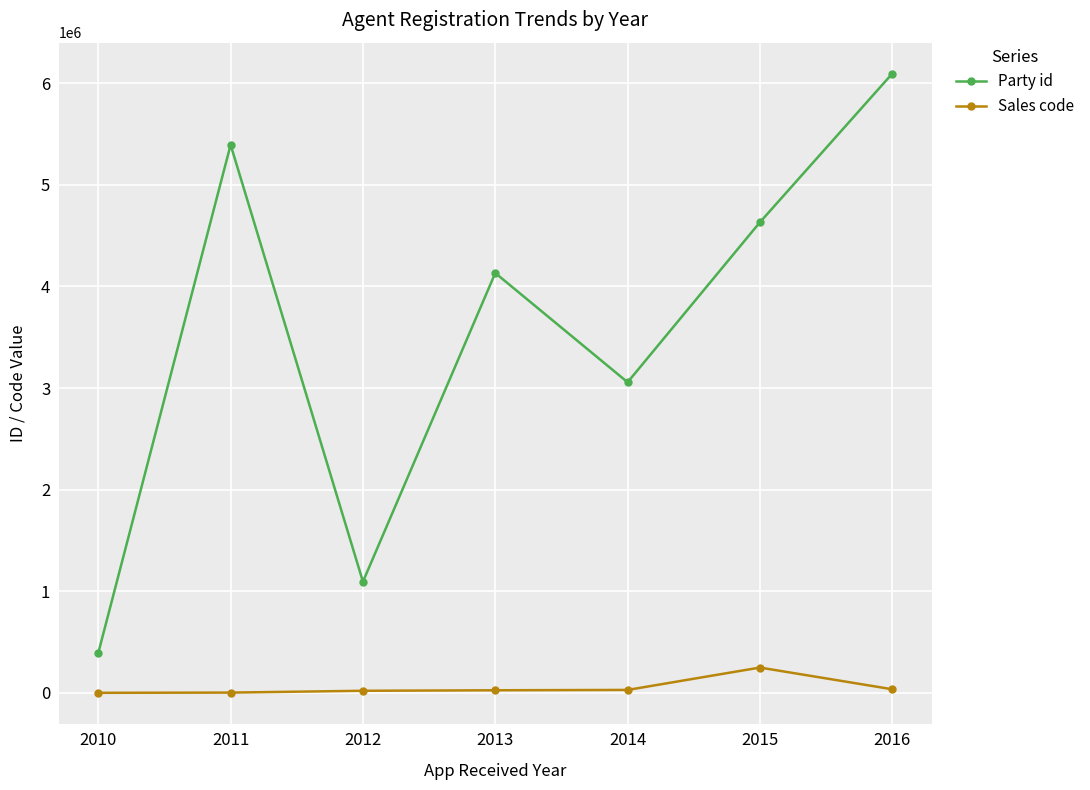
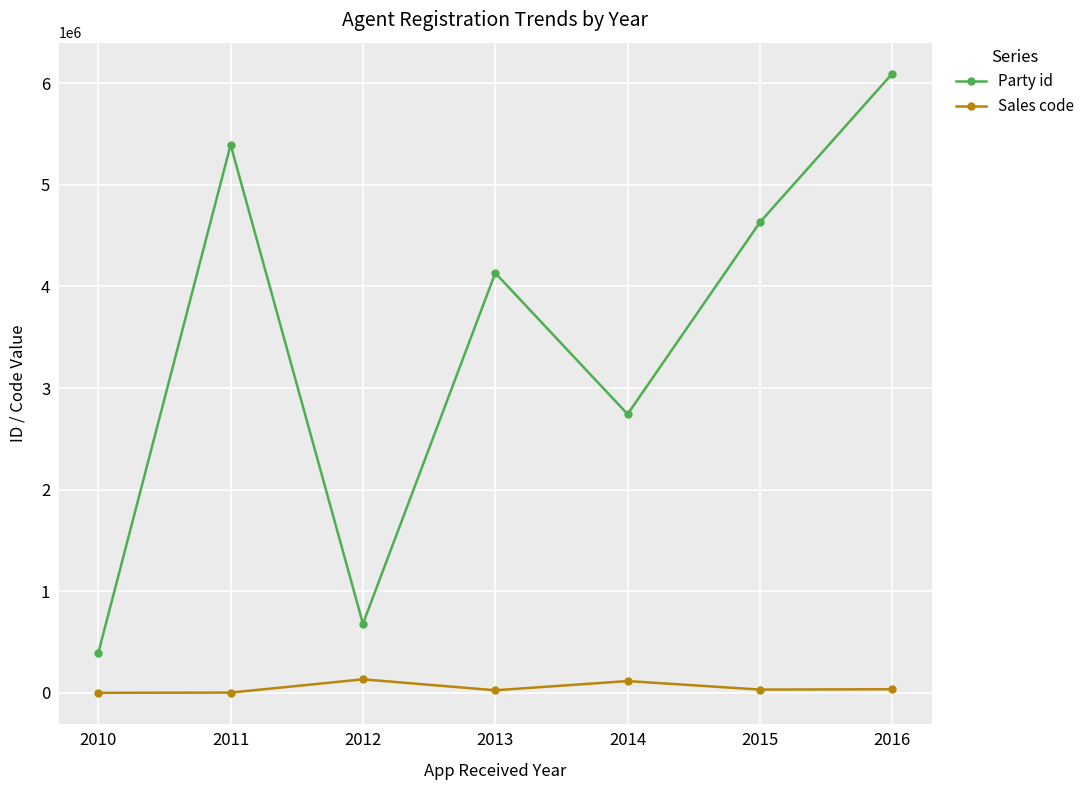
  {
    "Party id": {
      "2010": 390000,
      "2011": 5390000,
-     "2012": 1090000,
+     "2012": 680000,
      "2013": 4130000,
-     "2014": 3060000,
+     "2014": 2740000,
      "2015": 4630000,
      "2016": 6090000
    },
    "Sales code": {
      "2010": 0,
      "2011": 0,
-     "2012": 20000,
+     "2012": 130000,
      "2013": 30000,
-     "2014": 30000,
-     "2015": 250000,
+     "2014": 120000,
+     "2015": 30000,
      "2016": 40000
    }
  }
